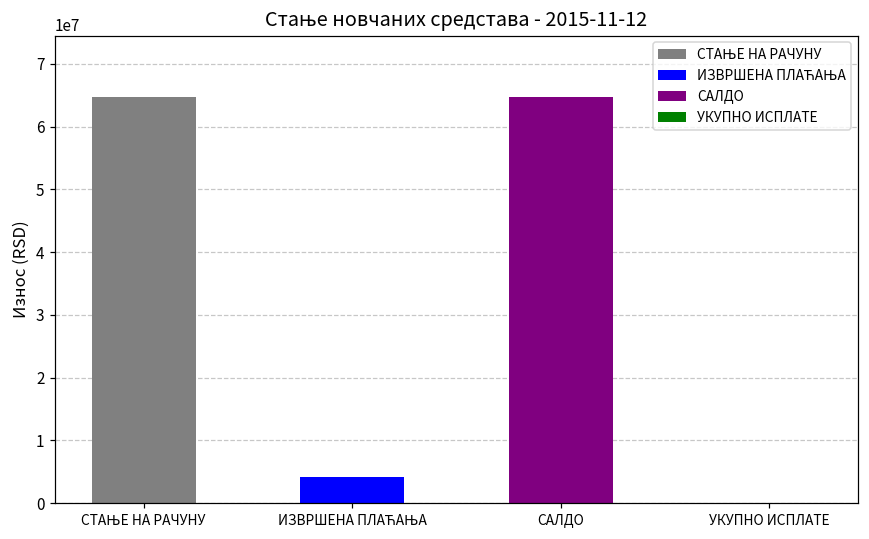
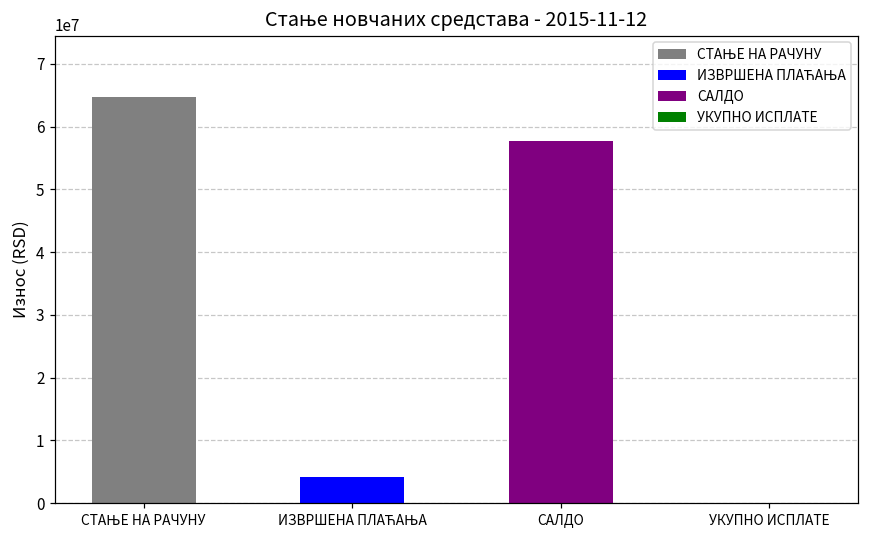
  {
    "СТАЊЕ НА РАЧУНУ": 65000000,
    "ИЗВРШЕНА ПЛАЋАЊА": 4000000,
-   "САЛДО": 65000000,
+   "САЛДО": 58000000,
    "УКУПНО ИСПЛАТЕ": 0
  }
